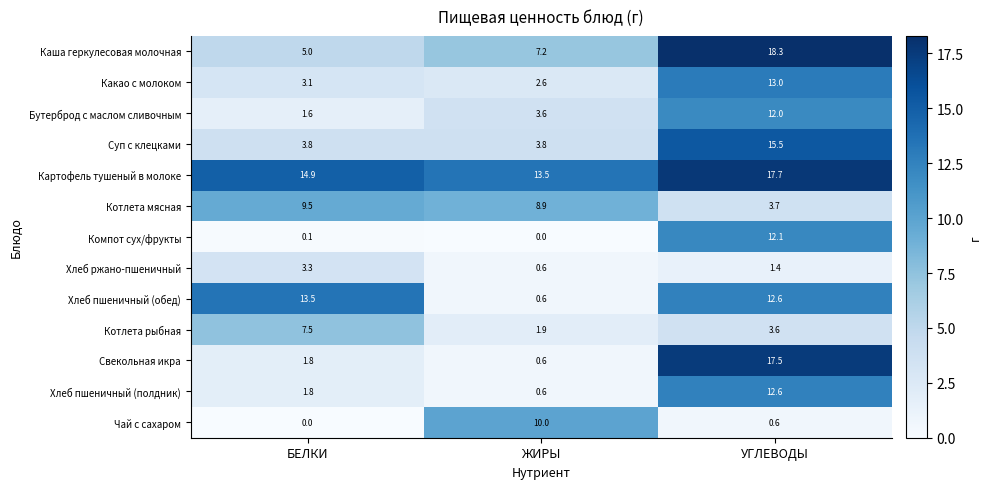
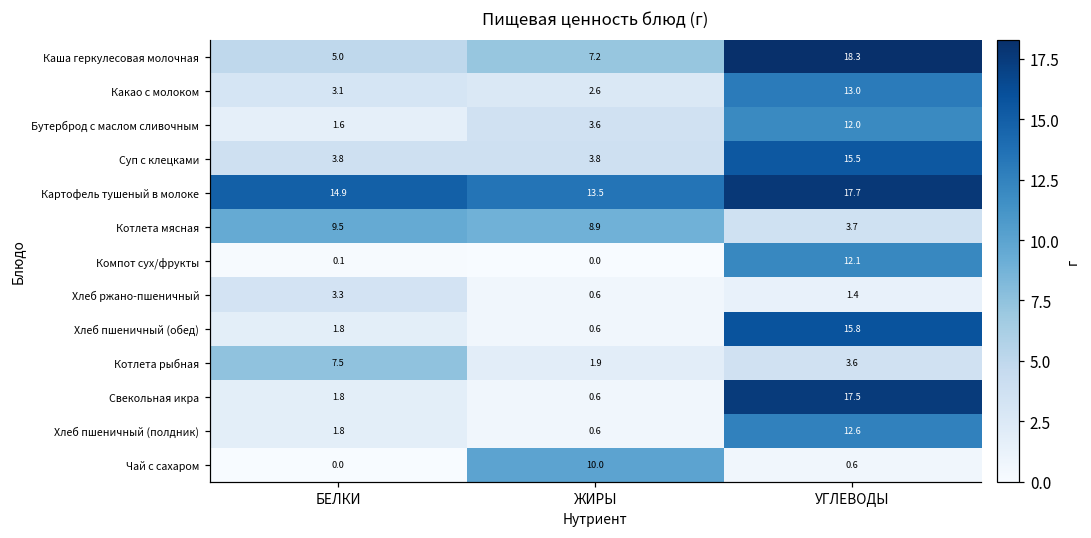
  {
    "Каша геркулесовая молочная": {
      "БЕЛКИ": 5.0,
      "ЖИРЫ": 7.2,
      "УГЛЕВОДЫ": 18.3
    },
    "Какао с молоком": {
      "БЕЛКИ": 3.1,
      "ЖИРЫ": 2.6,
      "УГЛЕВОДЫ": 13.0
    },
    "Бутерброд с маслом сливочным": {
      "БЕЛКИ": 1.6,
      "ЖИРЫ": 3.6,
      "УГЛЕВОДЫ": 12.0
    },
    "Суп с клецками": {
      "БЕЛКИ": 3.8,
      "ЖИРЫ": 3.8,
      "УГЛЕВОДЫ": 15.5
    },
    "Картофель тушеный в молоке": {
      "БЕЛКИ": 14.9,
      "ЖИРЫ": 13.5,
      "УГЛЕВОДЫ": 17.7
    },
    "Котлета мясная": {
      "БЕЛКИ": 9.5,
      "ЖИРЫ": 8.9,
      "УГЛЕВОДЫ": 3.7
    },
    "Компот сух/фрукты": {
      "БЕЛКИ": 0.1,
      "ЖИРЫ": 0.0,
      "УГЛЕВОДЫ": 12.1
    },
    "Хлеб ржано-пшеничный": {
      "БЕЛКИ": 3.3,
      "ЖИРЫ": 0.6,
      "УГЛЕВОДЫ": 1.4
    },
    "Хлеб пшеничный (обед)": {
-     "БЕЛКИ": 13.5,
+     "БЕЛКИ": 1.8,
      "ЖИРЫ": 0.6,
-     "УГЛЕВОДЫ": 12.6
+     "УГЛЕВОДЫ": 15.8
    },
    "Котлета рыбная": {
      "БЕЛКИ": 7.5,
      "ЖИРЫ": 1.9,
      "УГЛЕВОДЫ": 3.6
    },
    "Свекольная икра": {
      "БЕЛКИ": 1.8,
      "ЖИРЫ": 0.6,
      "УГЛЕВОДЫ": 17.5
    },
    "Хлеб пшеничный (полдник)": {
      "БЕЛКИ": 1.8,
      "ЖИРЫ": 0.6,
      "УГЛЕВОДЫ": 12.6
    },
    "Чай с сахаром": {
      "БЕЛКИ": 0.0,
      "ЖИРЫ": 10.0,
      "УГЛЕВОДЫ": 0.6
    }
  }
